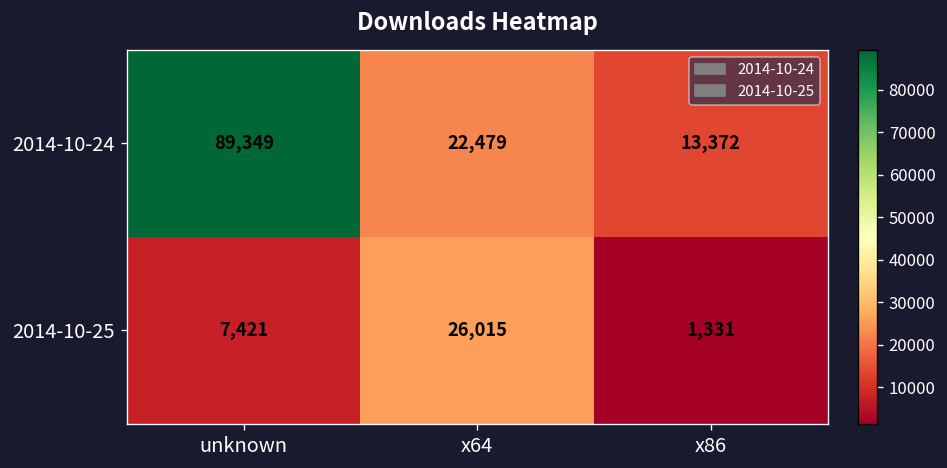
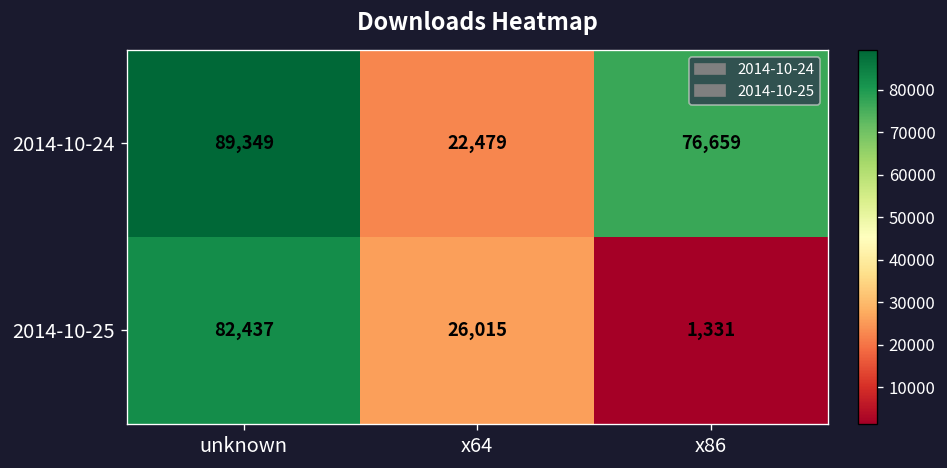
  {
    "2014-10-24": {
      "unknown": "89,349",
      "x64": "22,479",
-     "x86": "13,372"
+     "x86": "76,659"
    },
    "2014-10-25": {
-     "unknown": "7,421",
+     "unknown": "82,437",
      "x64": "26,015",
      "x86": "1,331"
    }
  }
